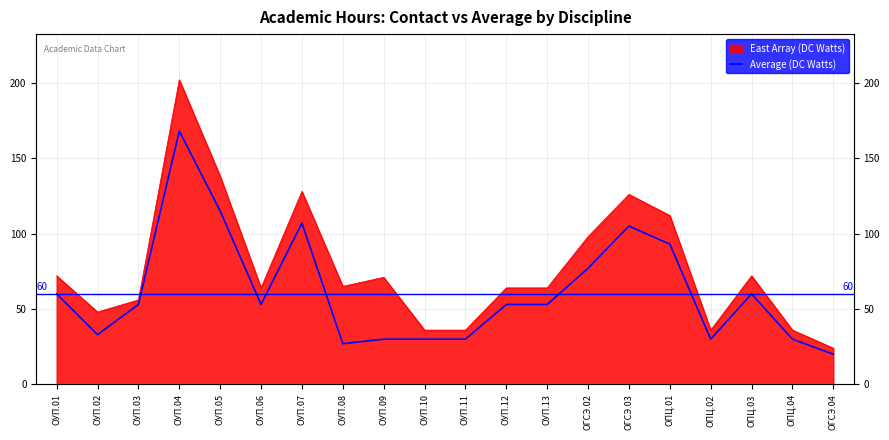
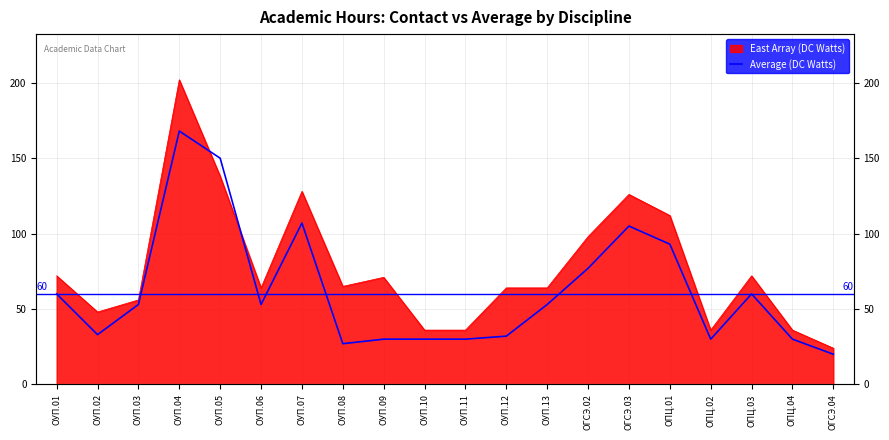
  {
    "East Array (DC Watts)": {
      "ОУП.01": 72,
      "ОУП.02": 48,
      "ОУП.03": 56,
      "ОУП.04": 202,
      "ОУП.05": 138,
      "ОУП.06": 64,
      "ОУП.07": 128,
      "ОУП.08": 65,
      "ОУП.09": 71,
      "ОУП.10": 36,
      "ОУП.11": 36,
      "ОУП.12": 64,
      "ОУП.13": 64,
      "ОГСЭ.02": 98,
      "ОГСЭ.03": 126,
      "ОПЦ.01": 112,
      "ОПЦ.02": 36,
      "ОПЦ.03": 72,
      "ОПЦ.04": 36,
      "ОГСЭ.04": 24
    },
    "Average (DC Watts)": {
      "ОУП.02": 33,
      "ОУП.03": 53,
      "ОУП.04": 168,
-     "ОУП.05": 115,
+     "ОУП.05": 150,
      "ОУП.06": 53,
      "ОУП.07": 107,
      "ОУП.08": 27,
      "ОУП.09": 30,
      "ОУП.10": 30,
      "ОУП.11": 30,
-     "ОУП.12": 53,
+     "ОУП.12": 32,
      "ОУП.13": 53,
      "ОГСЭ.02": 77,
      "ОГСЭ.03": 105,
      "ОПЦ.01": 93,
      "ОПЦ.02": 30,
      "ОПЦ.03": 60,
      "ОПЦ.04": 30,
      "ОГСЭ.04": 20
    }
  }
